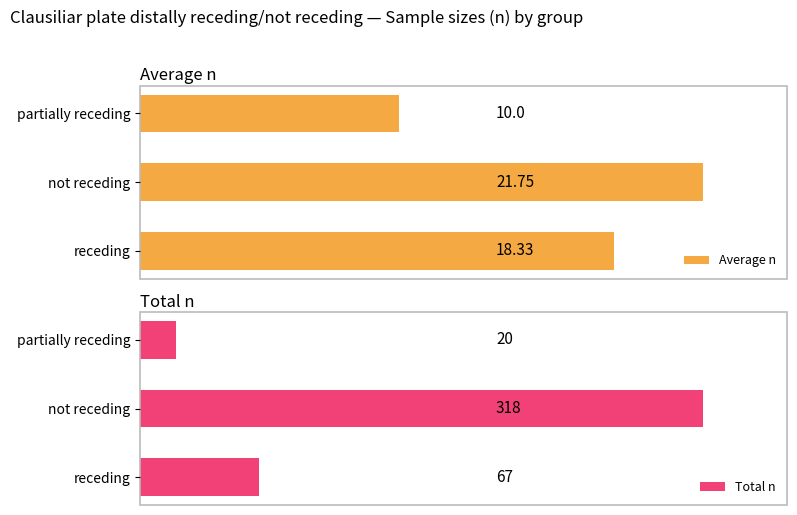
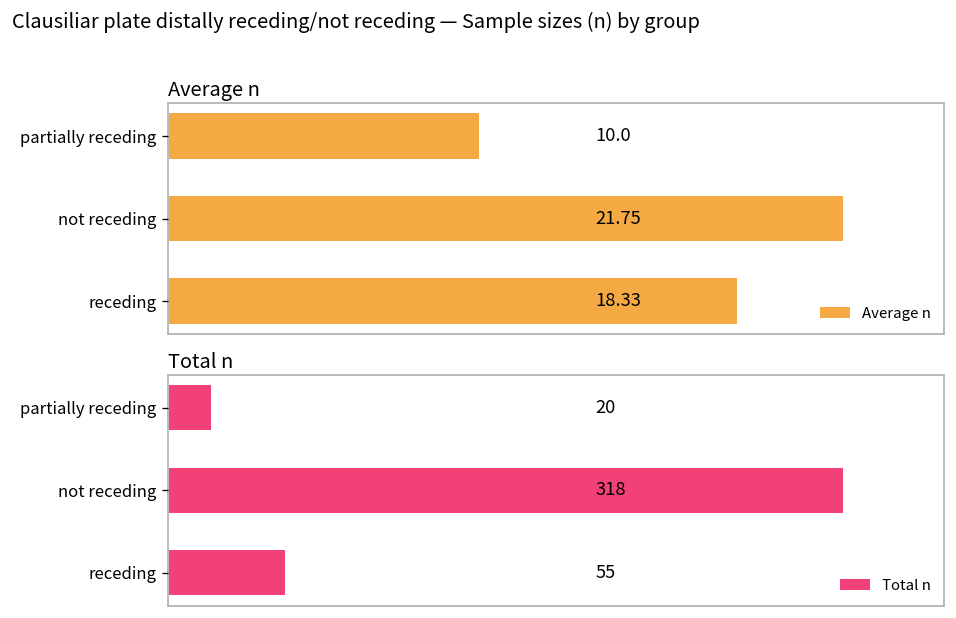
  {
    "Average n": {
      "not receding": 21.75,
      "receding": 18.33
    },
    "Total n": {
      "not receding": 318,
-     "receding": 67
+     "receding": 55
    }
  }
